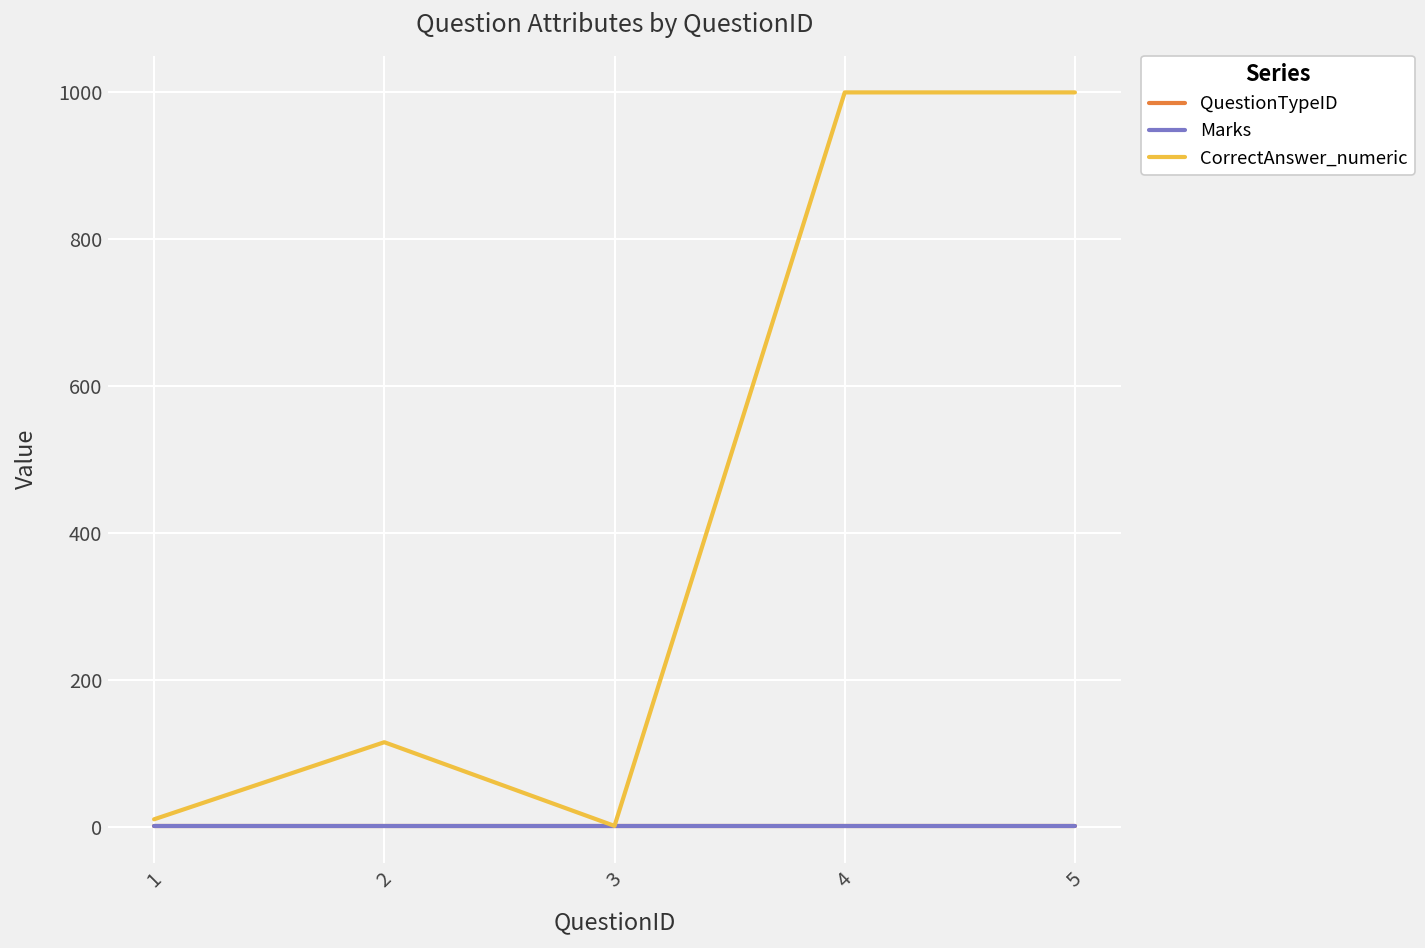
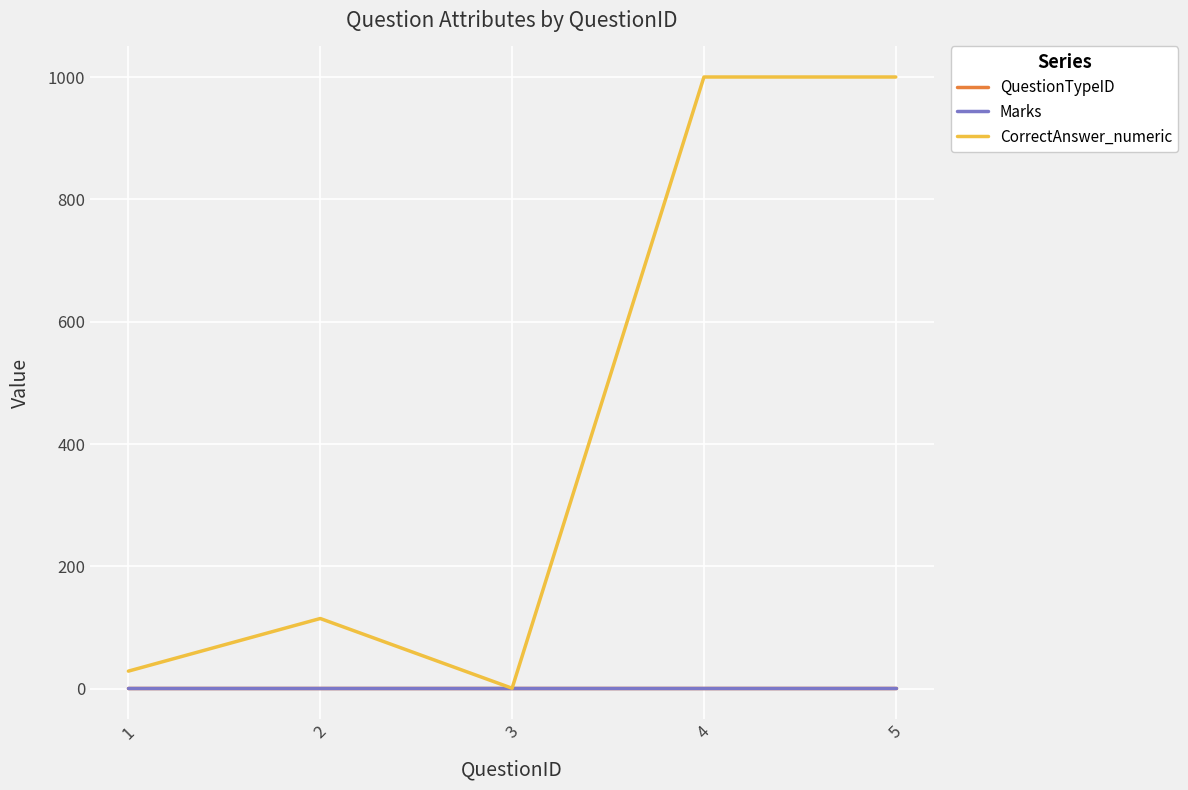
  {
    "Marks": {
      "1": 0,
      "2": 0,
      "4": 0,
      "5": 0
    },
    "CorrectAnswer_numeric": {
-     "1": 10,
+     "1": 30,
      "2": 120,
      "4": 1000,
      "5": 1000
    }
  }
